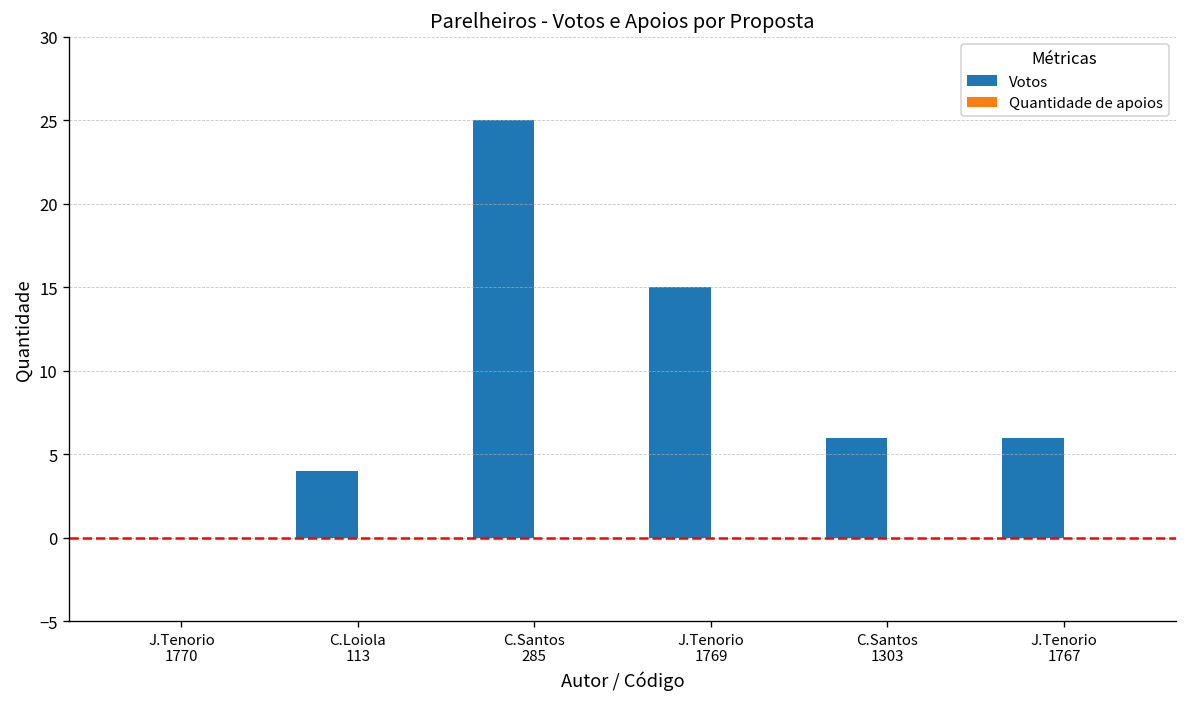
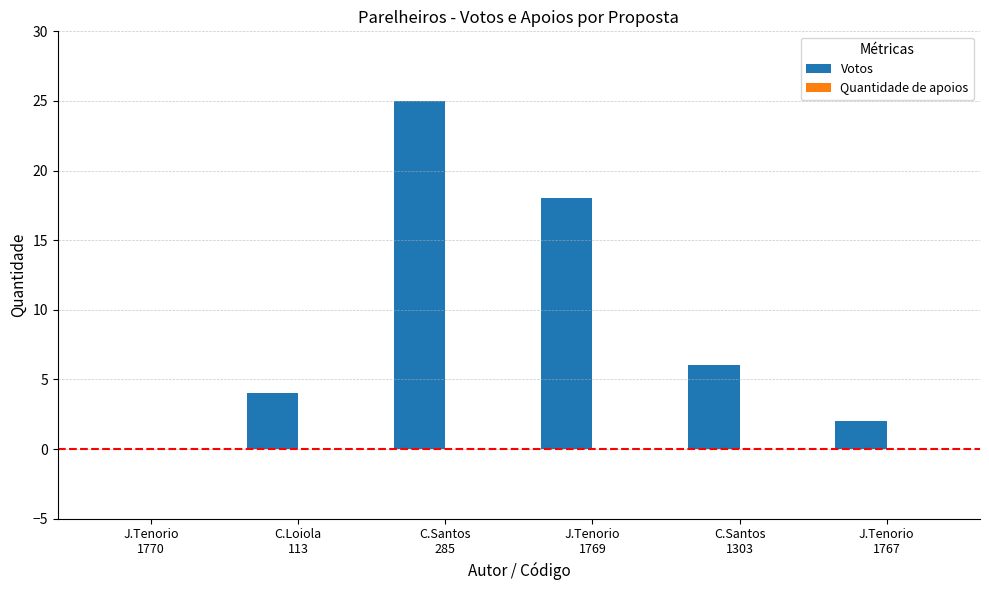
  {
    "Votos": {
      "J.Tenorio 1770": 0,
      "C.Loiola 113": 4,
      "C.Santos 285": 25,
-     "J.Tenorio 1769": 15,
+     "J.Tenorio 1769": 18,
      "C.Santos 1303": 6,
-     "J.Tenorio 1767": 6
+     "J.Tenorio 1767": 2
    },
    "Quantidade de apoios": {
      "J.Tenorio 1770": 0,
      "C.Loiola 113": 0,
      "C.Santos 285": 0,
      "J.Tenorio 1769": 0,
      "C.Santos 1303": 0,
      "J.Tenorio 1767": 0
    }
  }
